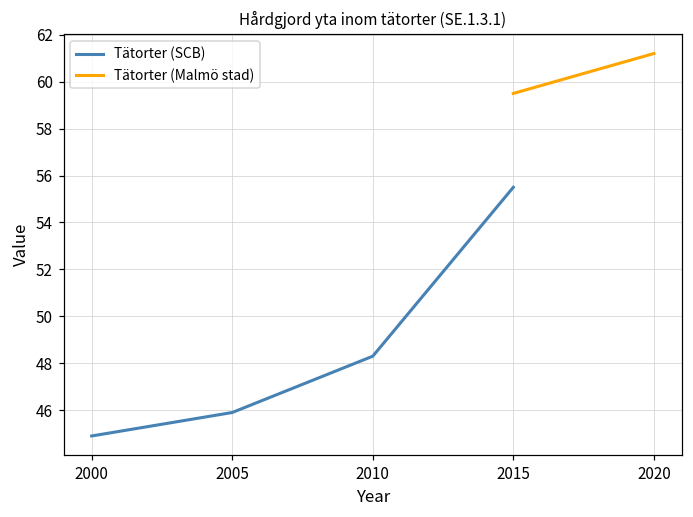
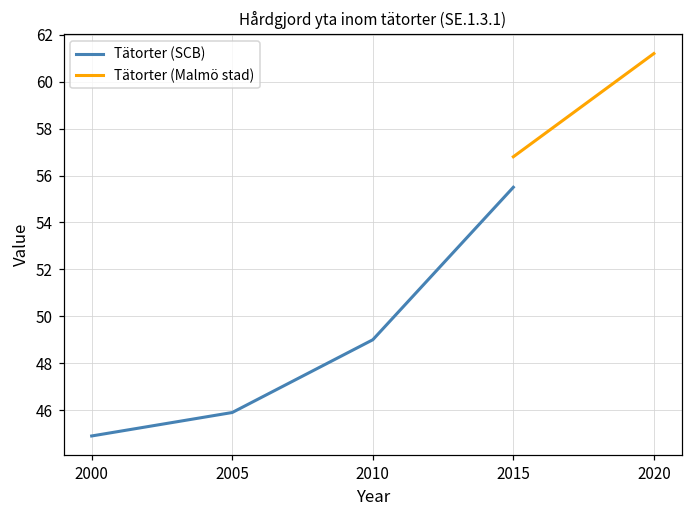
  {
    "Tätorter (SCB)": {
      "2000": 44.9,
      "2005": 45.9,
-     "2010": 48.3,
+     "2010": 49.0,
      "2015": 55.5
    },
    "Tätorter (Malmö stad)": {
-     "2015": 59.5,
+     "2015": 56.8,
      "2020": 61.2
    }
  }
